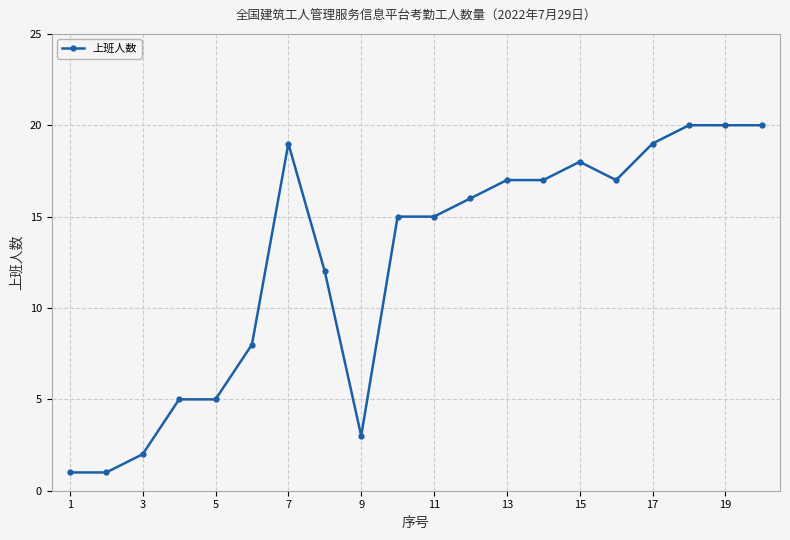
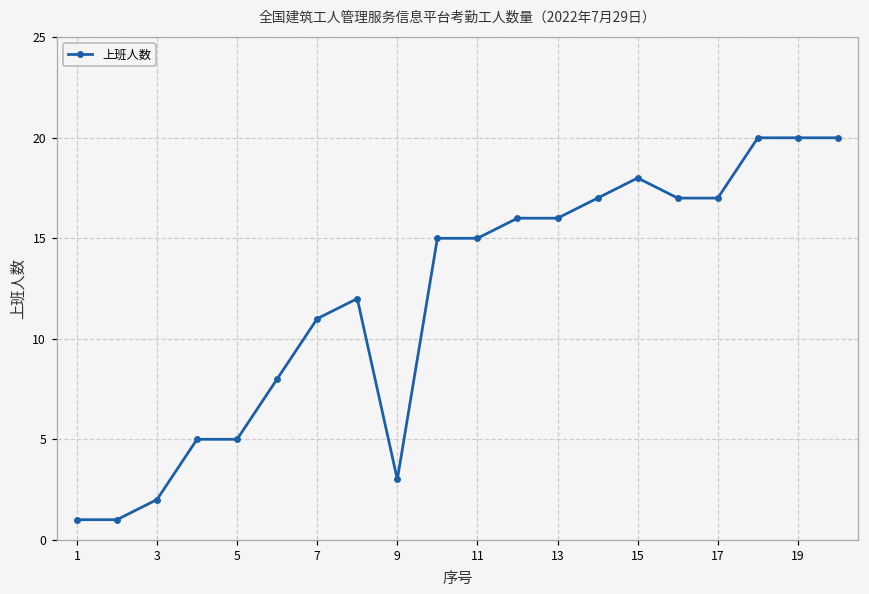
  {
    "1": 1,
    "3": 2,
    "5": 5,
-   "7": 19,
+   "7": 11,
    "9": 3,
    "11": 15,
-   "13": 17,
+   "13": 16,
    "15": 18,
-   "17": 19,
+   "17": 17,
    "19": 20
  }
